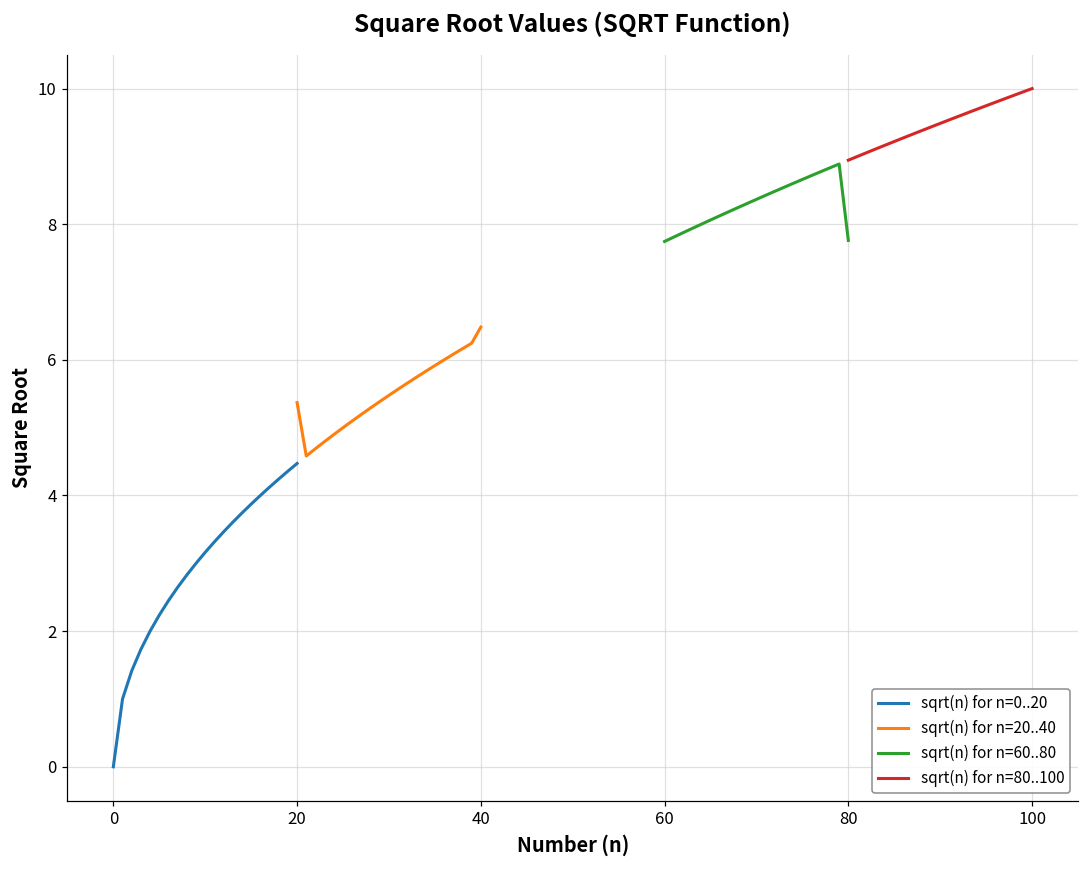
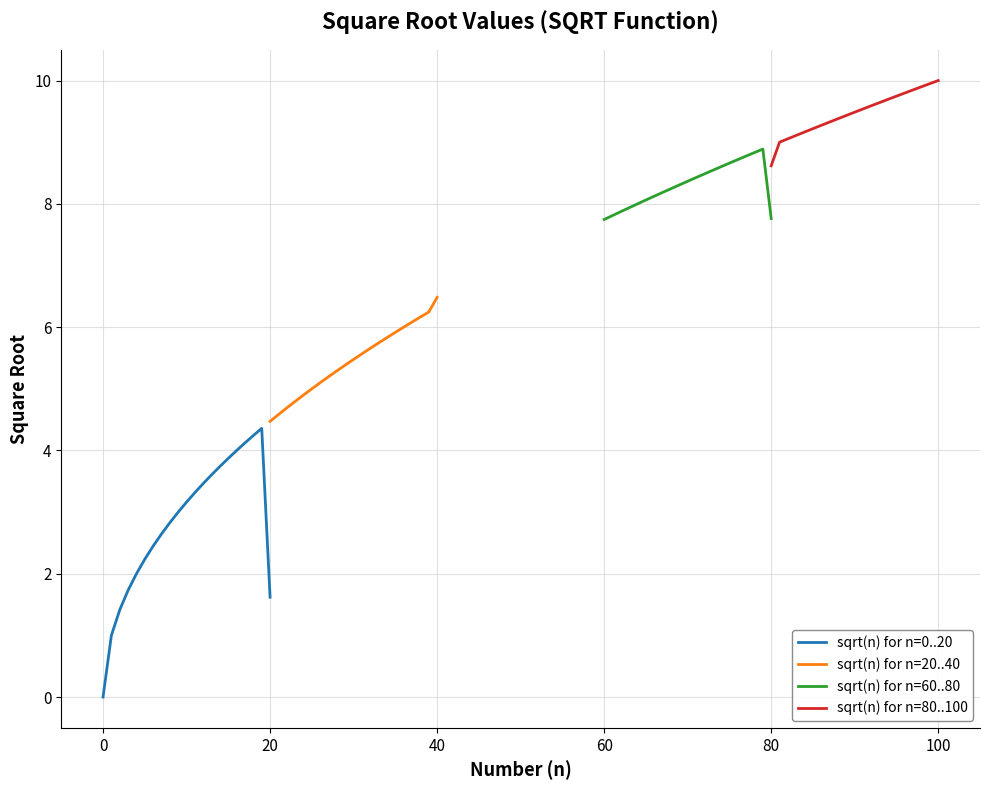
  {
    "sqrt(n) for n=0..20": {
      "0": 0.0,
-     "20": 4.5
+     "20": 1.6
    },
    "sqrt(n) for n=20..40": {
-     "20": 5.4,
+     "20": 4.5,
      "40": 6.5
    },
    "sqrt(n) for n=60..80": {
      "60": 7.7,
      "80": 7.8
    },
    "sqrt(n) for n=80..100": {
-     "80": 8.9,
+     "80": 8.6,
      "100": 10.0
    }
  }
